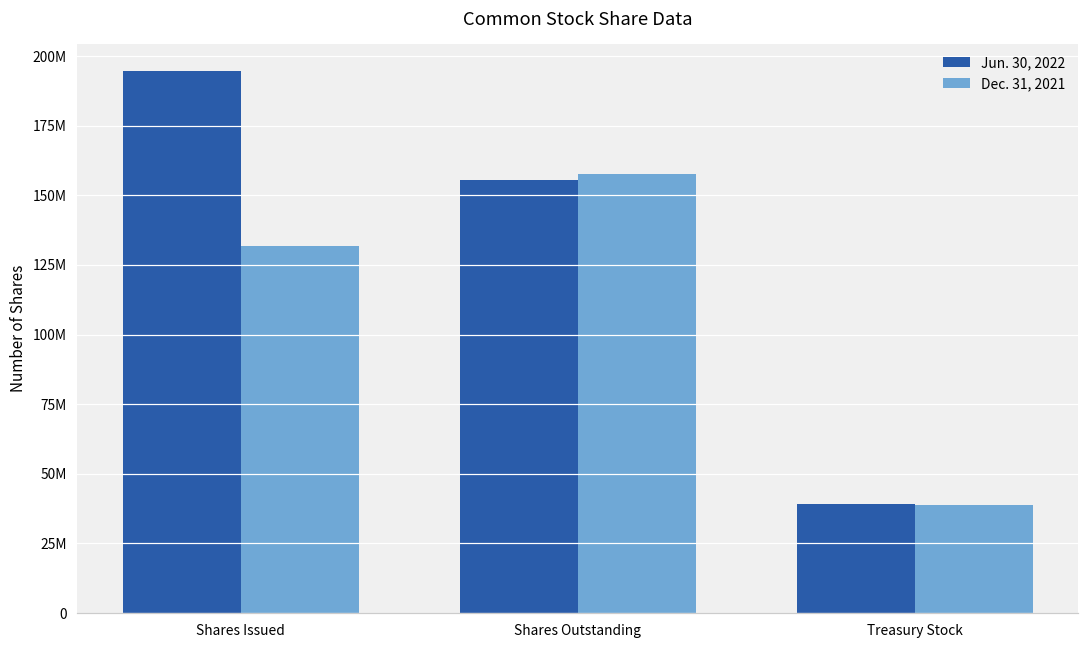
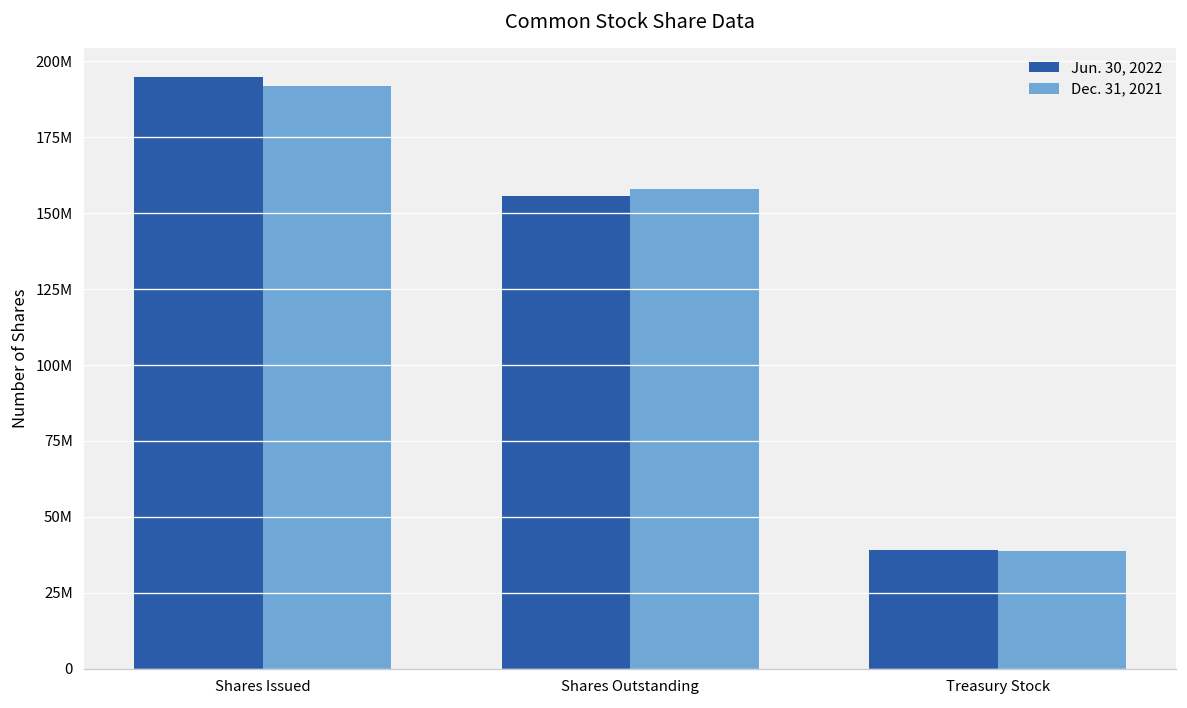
  {
    "Jun. 30, 2022": {
      "Shares Issued": 195000000,
      "Shares Outstanding": 156000000,
      "Treasury Stock": 39000000
    },
    "Dec. 31, 2021": {
-     "Shares Issued": 132000000,
+     "Shares Issued": 192000000,
      "Shares Outstanding": 158000000,
      "Treasury Stock": 39000000
    }
  }
